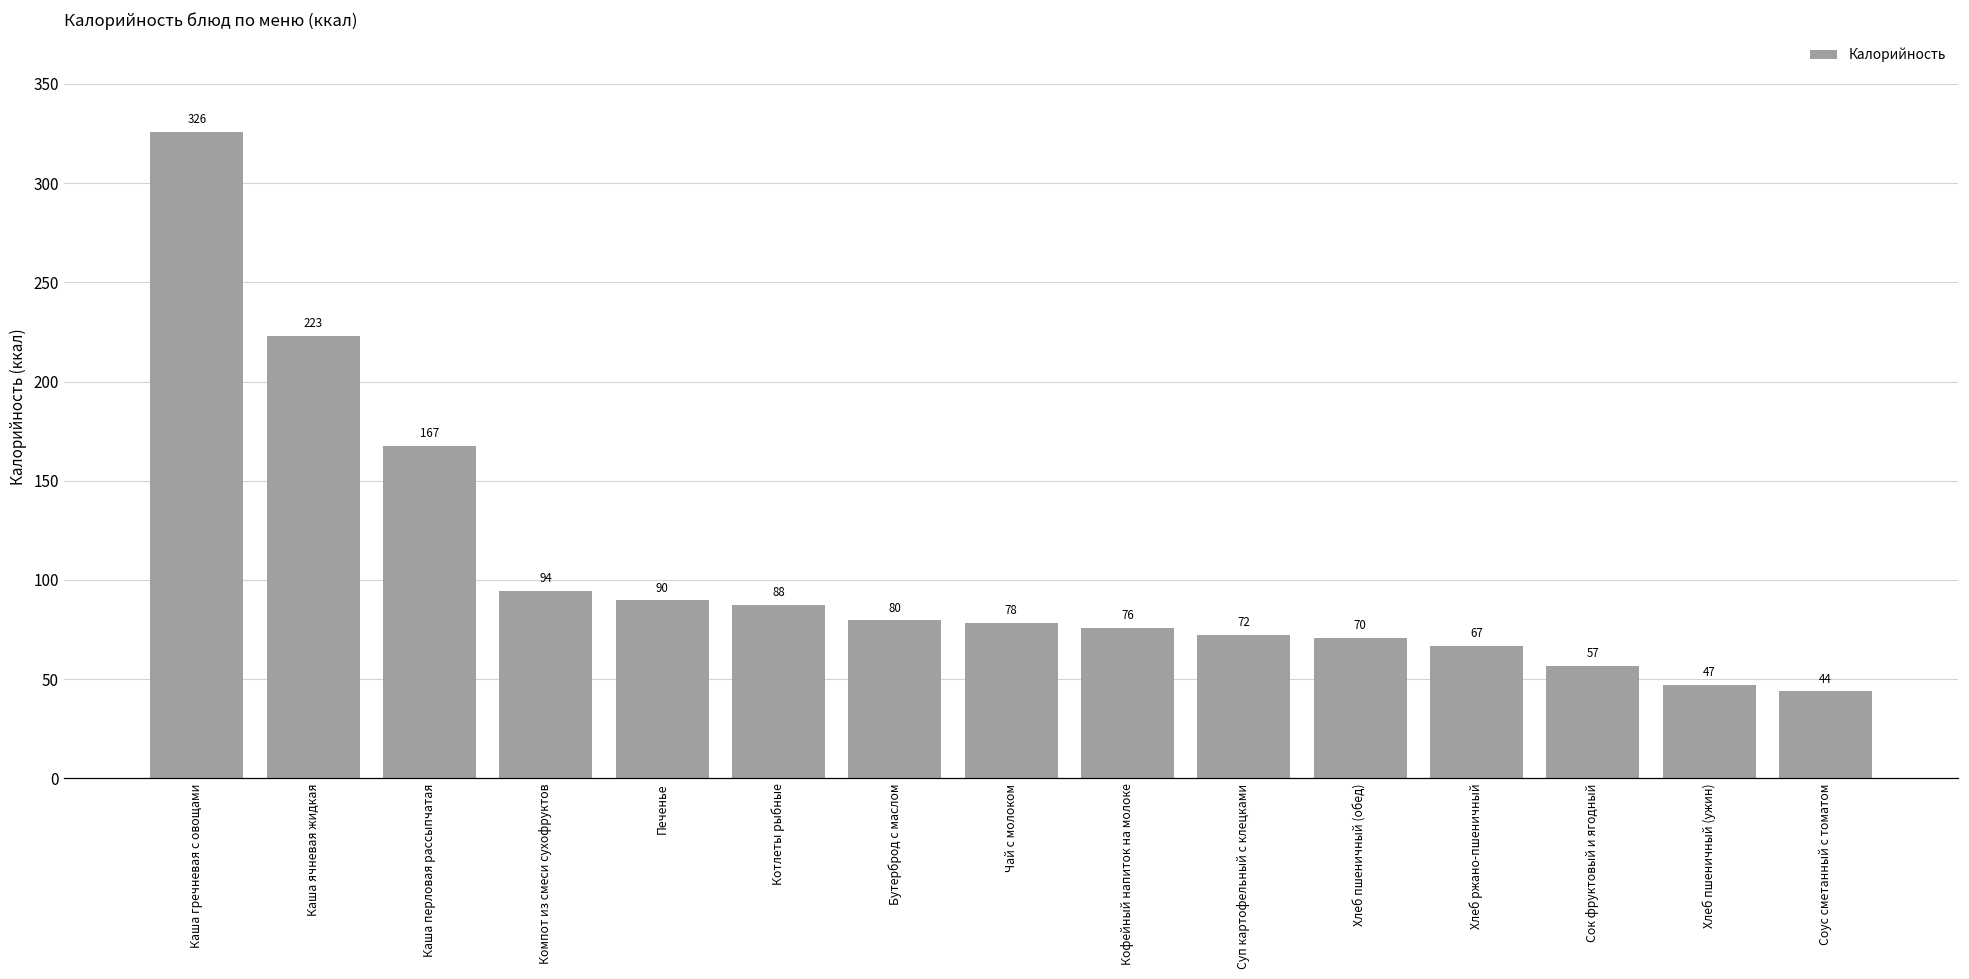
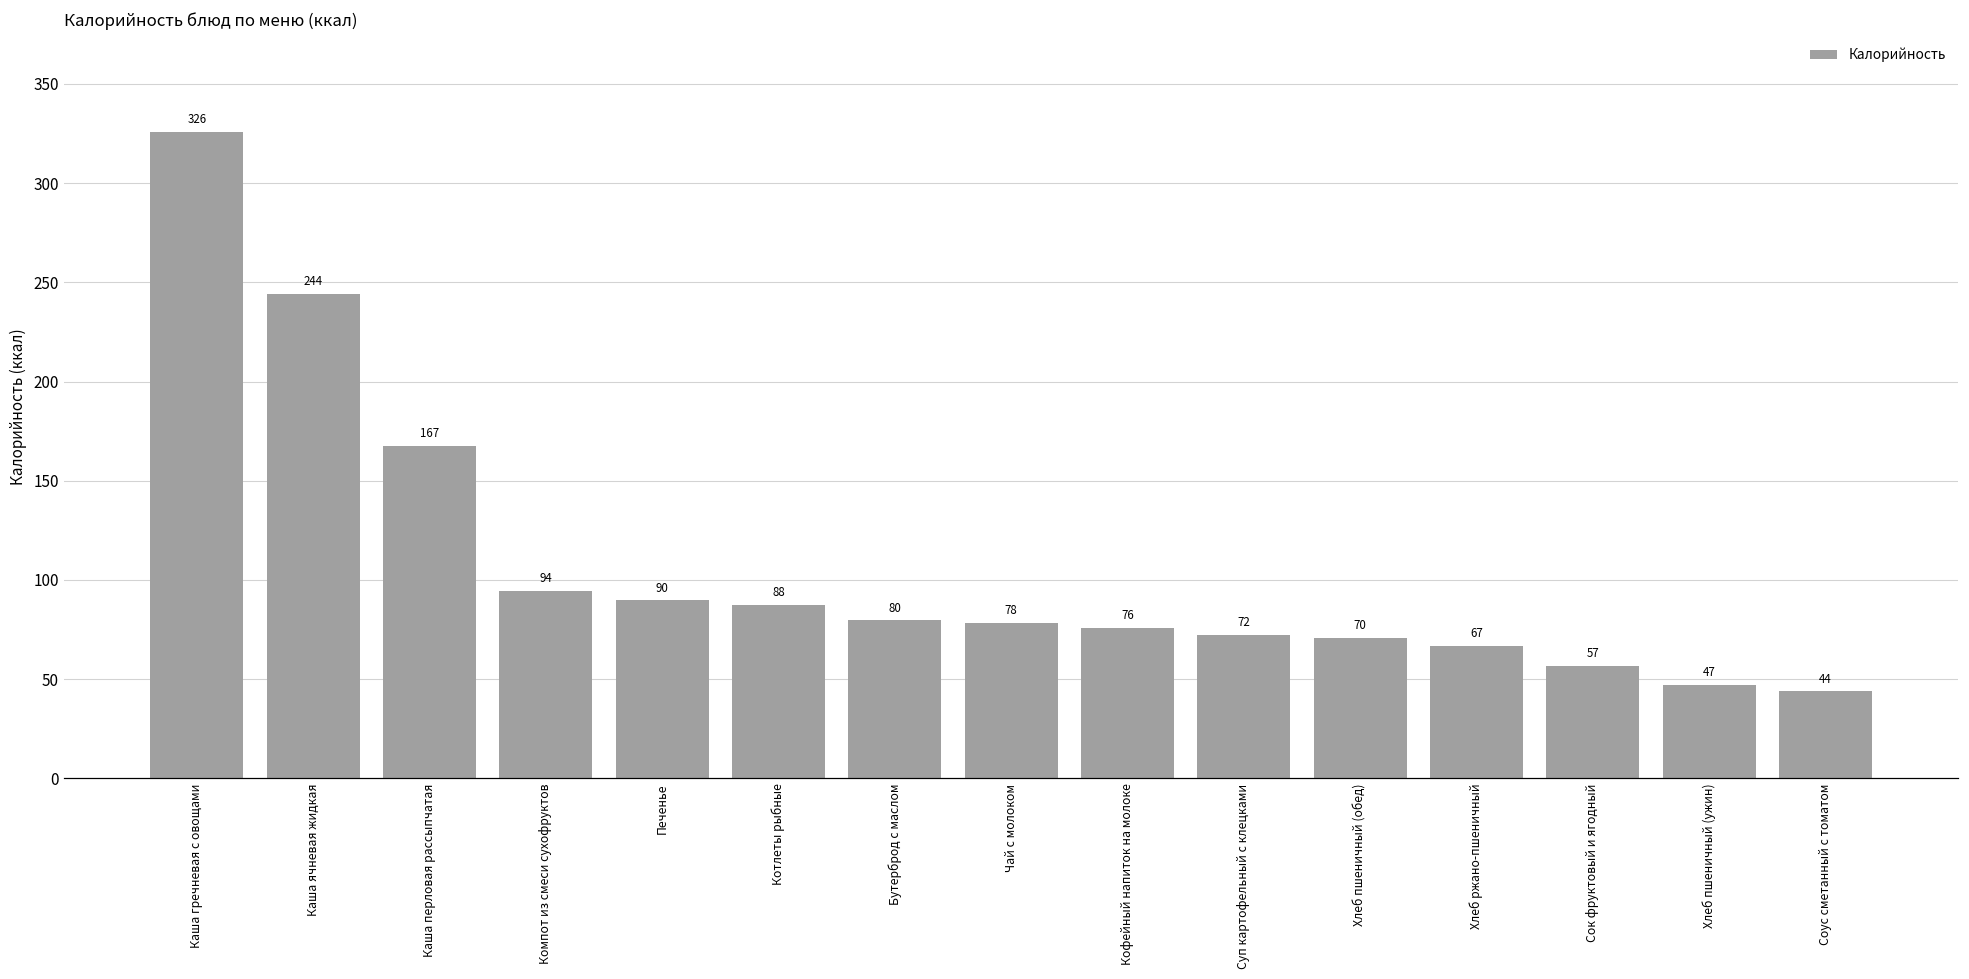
  {
    "Каша гречневая с овощами": 326,
-   "Каша ячневая жидкая": 223,
+   "Каша ячневая жидкая": 244,
    "Каша перловая рассыпчатая": 167,
    "Компот из смеси сухофруктов": 94,
    "Печенье": 90,
    "Котлеты рыбные": 88,
    "Бутерброд с маслом": 80,
    "Чай с молоком": 78,
    "Кофейный напиток на молоке": 76,
    "Суп картофельный с клецками": 72,
    "Хлеб пшеничный (обед)": 70,
    "Хлеб ржано-пшеничный": 67,
    "Сок фруктовый и ягодный": 57,
    "Хлеб пшеничный (ужин)": 47,
    "Соус сметанный с томатом": 44
  }
